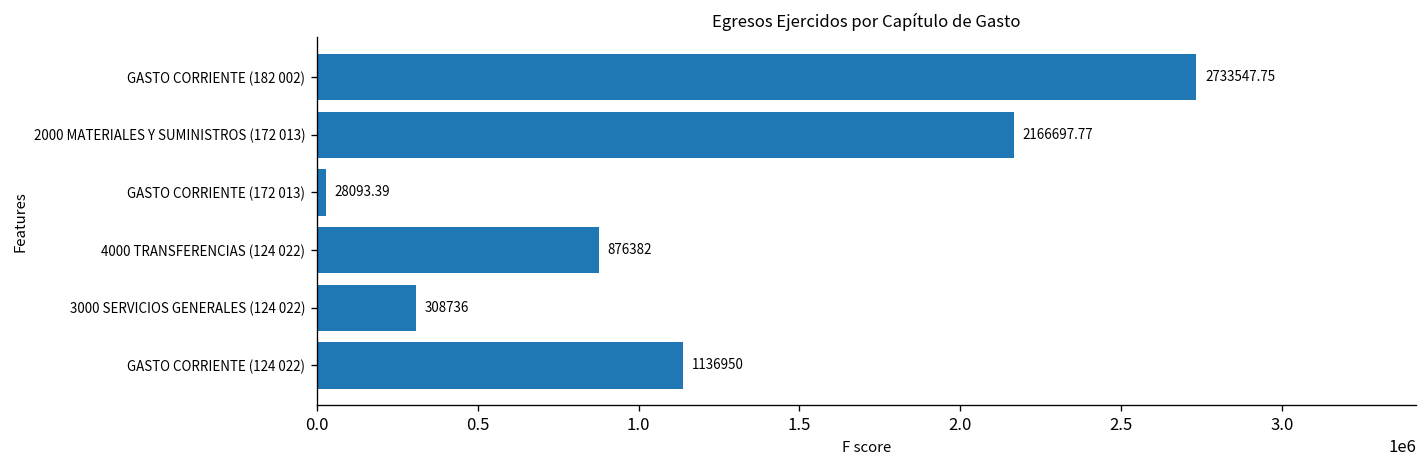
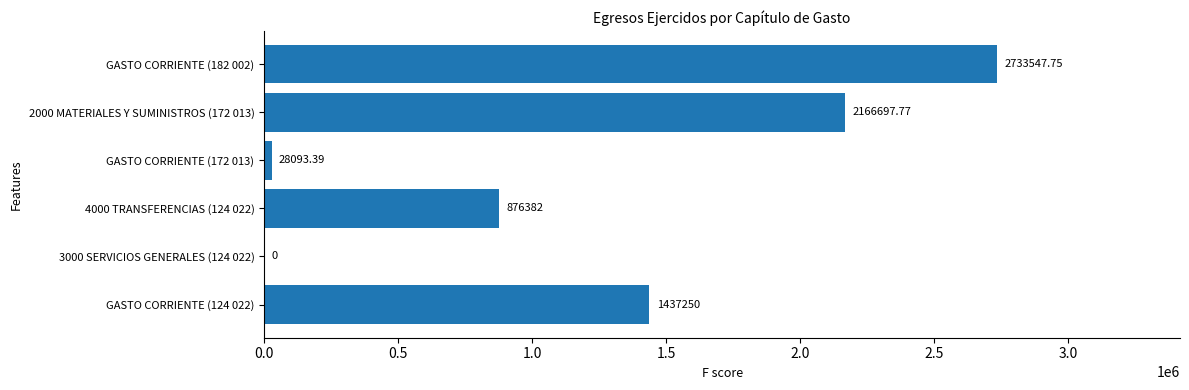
  {
    "GASTO CORRIENTE (182 002)": 2733547.75,
    "2000 MATERIALES Y SUMINISTROS (172 013)": 2166697.77,
    "GASTO CORRIENTE (172 013)": 28093.39,
    "4000 TRANSFERENCIAS (124 022)": 876382,
-   "3000 SERVICIOS GENERALES (124 022)": 308736,
-   "GASTO CORRIENTE (124 022)": 1136950
+   "3000 SERVICIOS GENERALES (124 022)": 0,
+   "GASTO CORRIENTE (124 022)": 1437250
  }
